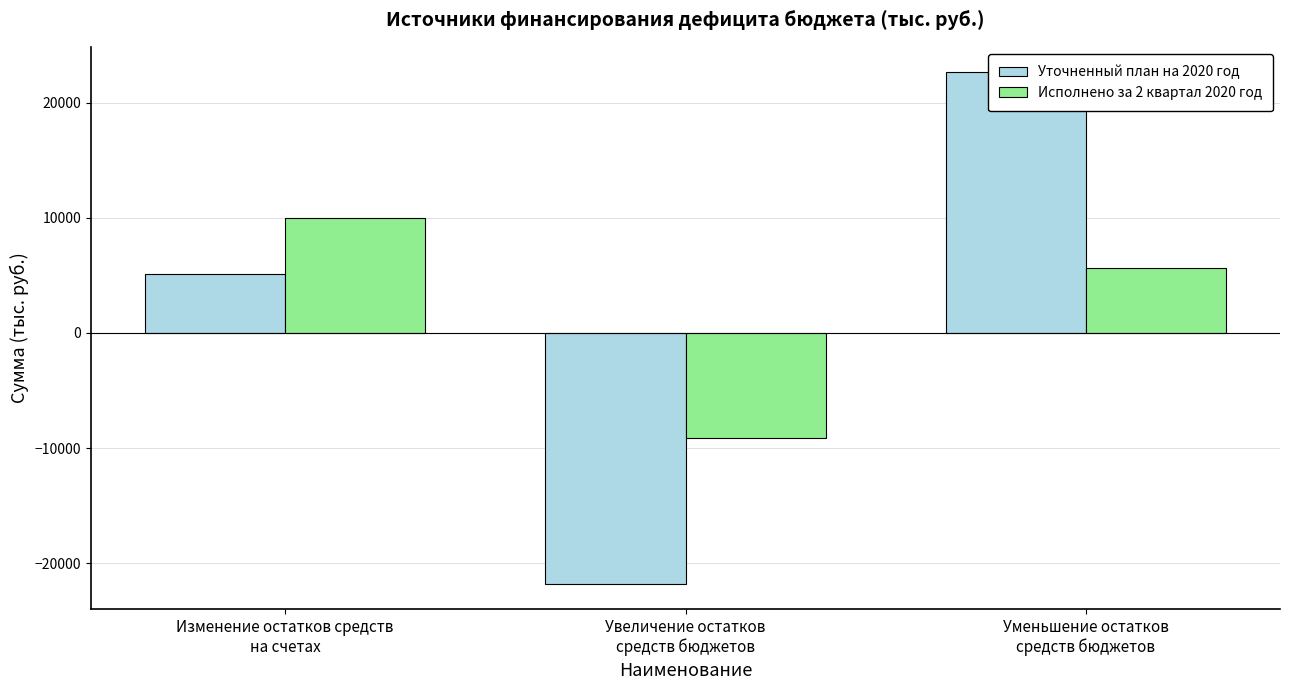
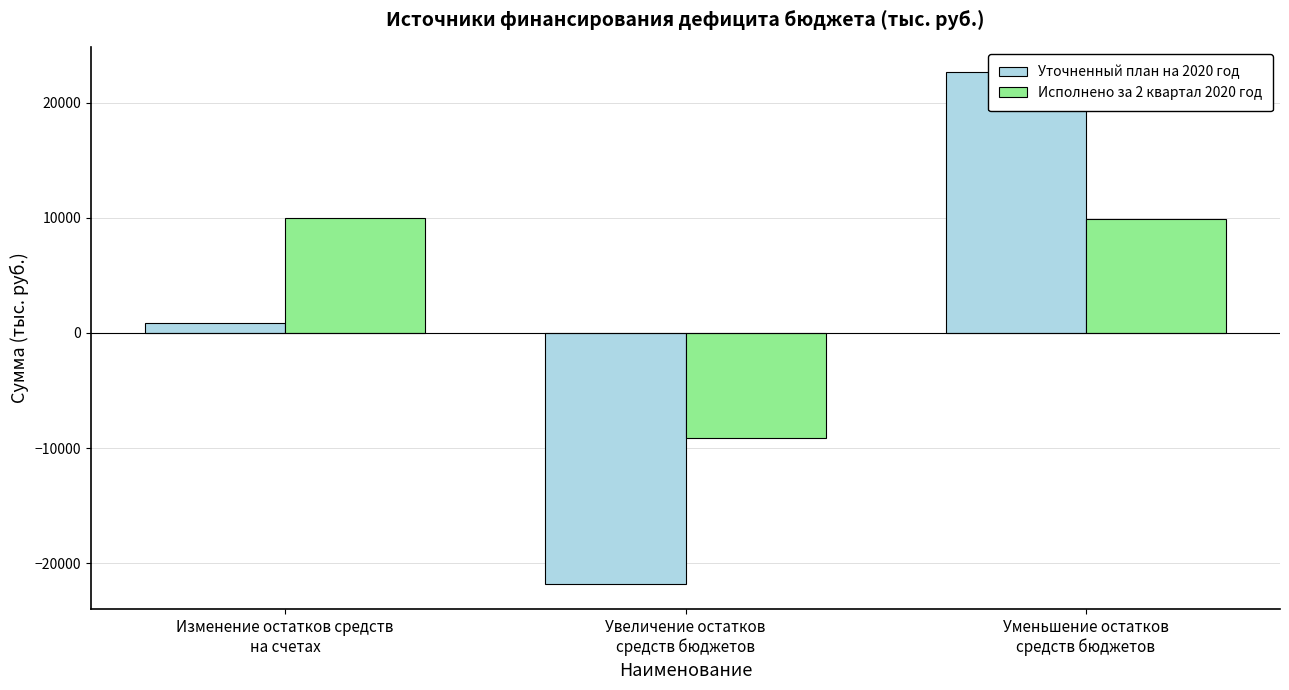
  {
    "Уточненный план на 2020 год": {
-     "Изменение остатков средств на счетах": 5100,
+     "Изменение остатков средств на счетах": 900,
      "Увеличение остатков средств бюджетов": -21800
    },
    "Исполнено за 2 квартал 2020 год": {
      "Изменение остатков средств на счетах": 10000,
      "Увеличение остатков средств бюджетов": -9100,
-     "Уменьшение остатков средств бюджетов": 5700
+     "Уменьшение остатков средств бюджетов": 9900
    }
  }
